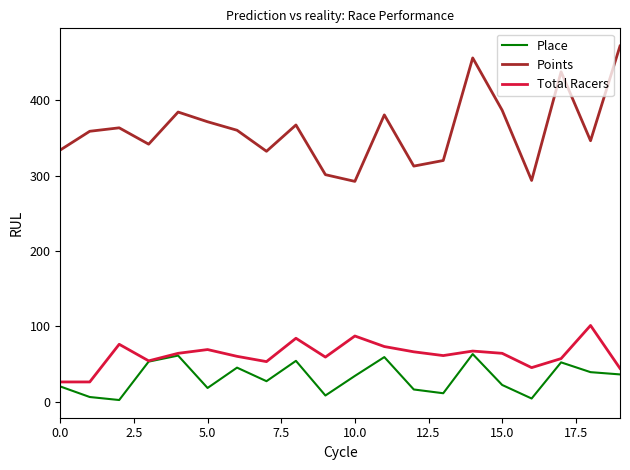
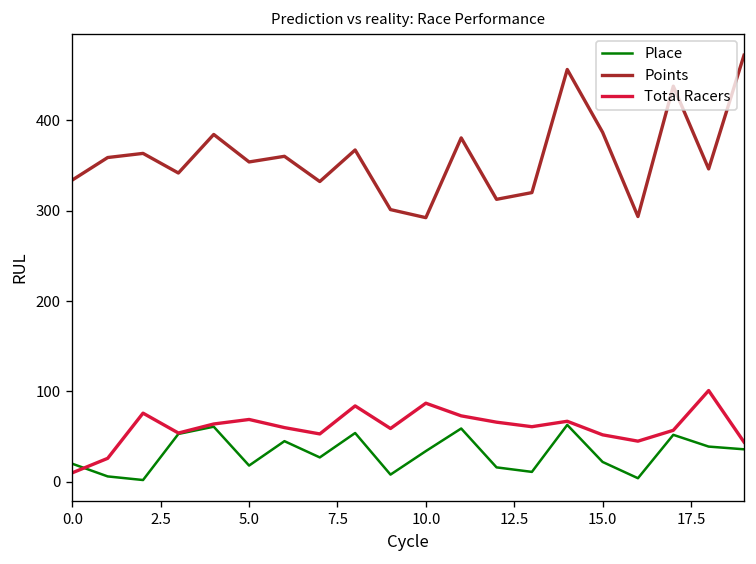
  {
    "Place": {
      "0.0": 20,
      "5.0": 20,
      "10.0": 30,
      "15.0": 20
    },
    "Points": {
      "0.0": 330,
-     "5.0": 370,
+     "5.0": 350,
      "10.0": 290,
      "15.0": 390
    },
    "Total Racers": {
-     "0.0": 30,
+     "0.0": 10,
      "5.0": 70,
      "10.0": 90,
-     "15.0": 60
+     "15.0": 50
    }
  }
